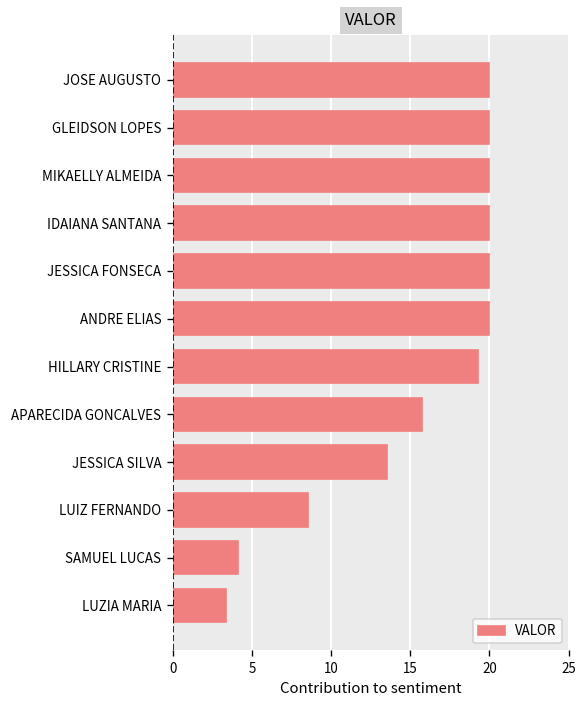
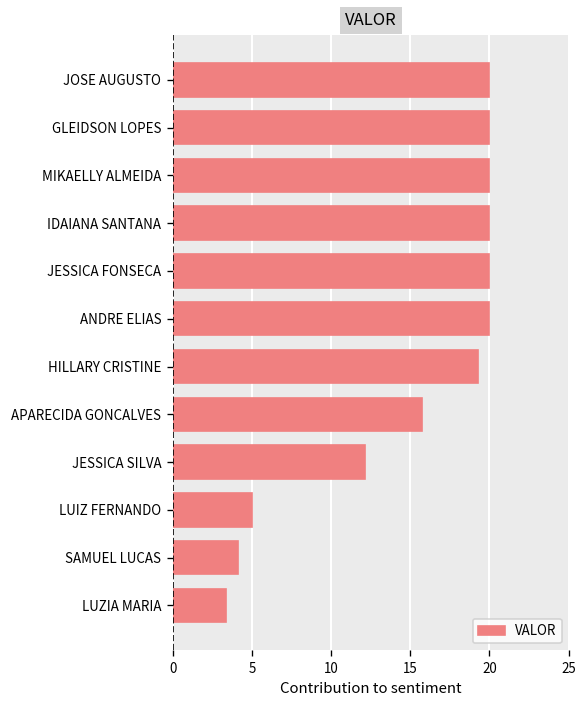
  {
    "JOSE AUGUSTO": 20.0,
    "GLEIDSON LOPES": 20.0,
    "MIKAELLY ALMEIDA": 20.0,
    "IDAIANA SANTANA": 20.0,
    "JESSICA FONSECA": 20.0,
    "ANDRE ELIAS": 20.0,
    "HILLARY CRISTINE": 19.3,
    "APARECIDA GONCALVES": 15.7,
-   "JESSICA SILVA": 13.5,
-   "LUIZ FERNANDO": 8.6,
+   "JESSICA SILVA": 12.2,
+   "LUIZ FERNANDO": 5.0,
    "SAMUEL LUCAS": 4.1,
    "LUZIA MARIA": 3.3
  }
